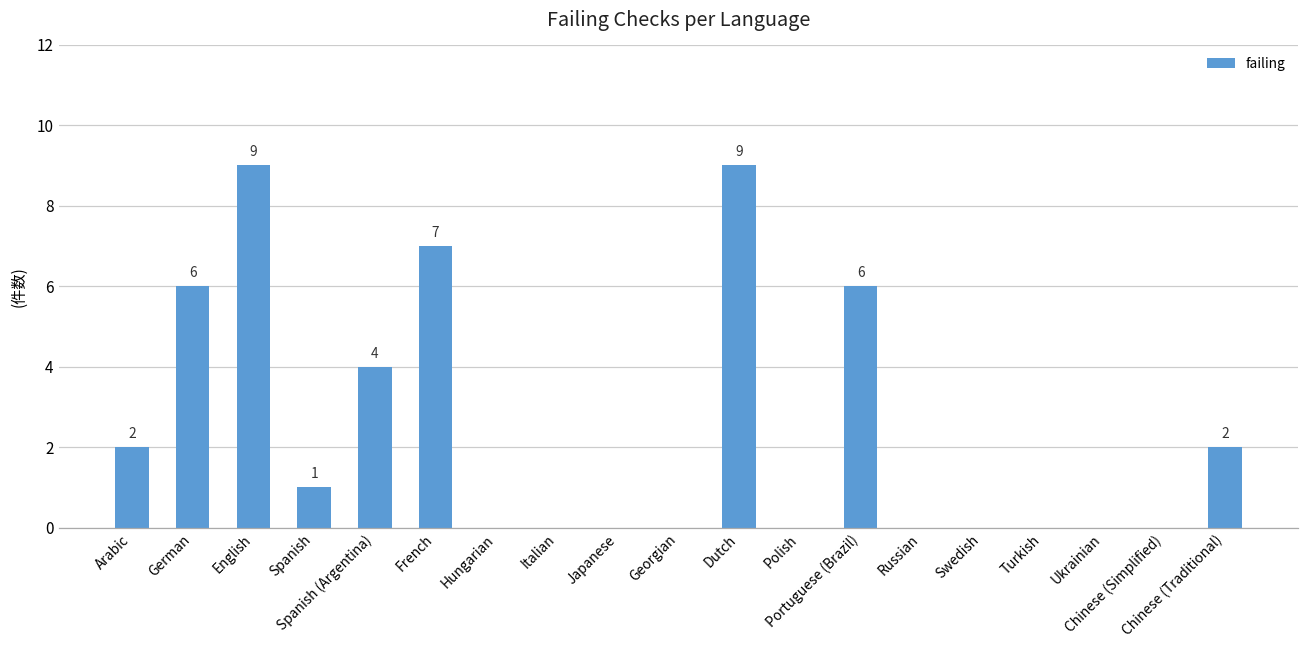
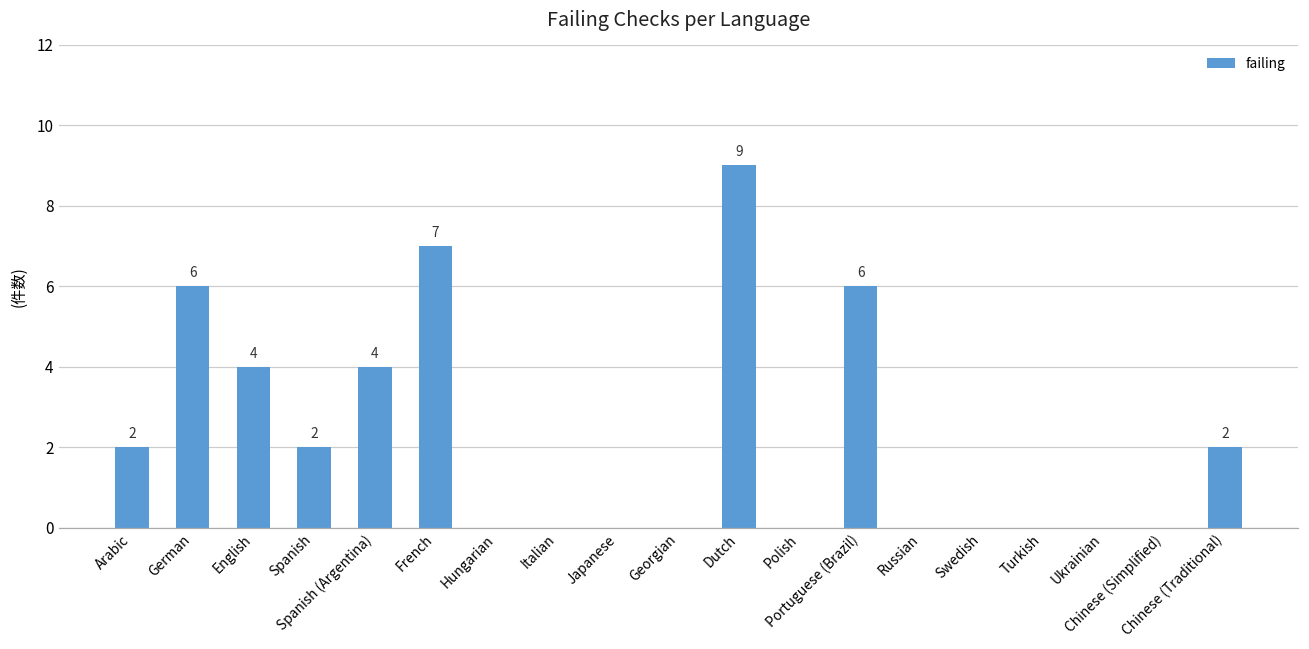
  {
    "Arabic": 2,
    "German": 6,
-   "English": 9,
-   "Spanish": 1,
+   "English": 4,
+   "Spanish": 2,
    "Spanish (Argentina)": 4,
    "French": 7,
    "Dutch": 9,
    "Portuguese (Brazil)": 6,
    "Chinese (Traditional)": 2
  }
